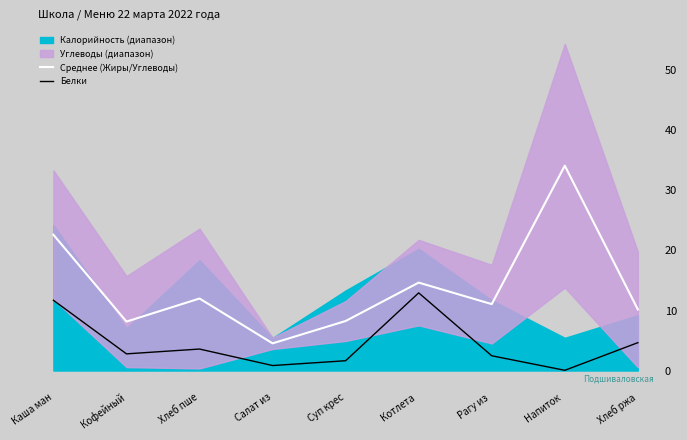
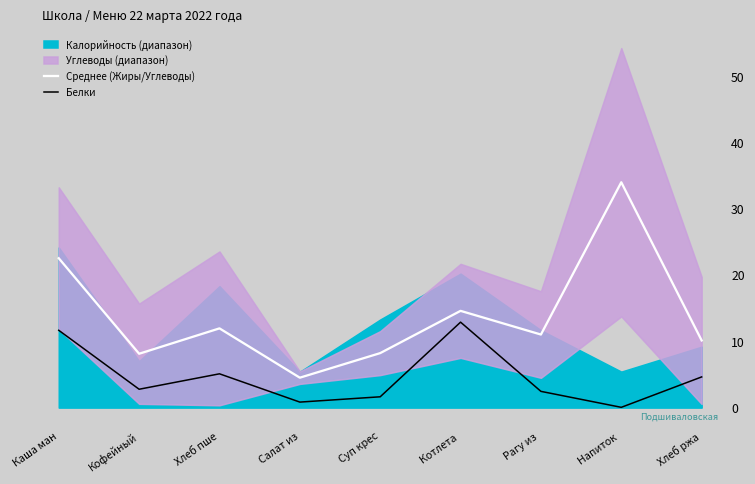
  {
    "Среднее (Жиры/Углеводы)": {
      "Каша ман": 23,
      "Кофейный": 8,
      "Хлеб пше": 12,
      "Салат из": 5,
      "Суп крес": 8,
      "Котлета": 15,
      "Рагу из": 11,
      "Напиток": 34,
      "Хлеб ржа": 10
    },
    "Калорийность (диапазон)": {
      "Каша ман": 24,
      "Кофейный": 7,
      "Хлеб пше": 18,
      "Суп крес": 13,
      "Котлета": 20,
      "Рагу из": 12,
      "Напиток": 5,
      "Хлеб ржа": 9
    },
    "Белки": {
      "Каша ман": 12,
      "Кофейный": 3,
-     "Хлеб пше": 4,
+     "Хлеб пше": 5,
      "Салат из": 1,
      "Суп крес": 2,
      "Котлета": 13,
      "Рагу из": 2,
      "Напиток": 0,
      "Хлеб ржа": 5
    }
  }
